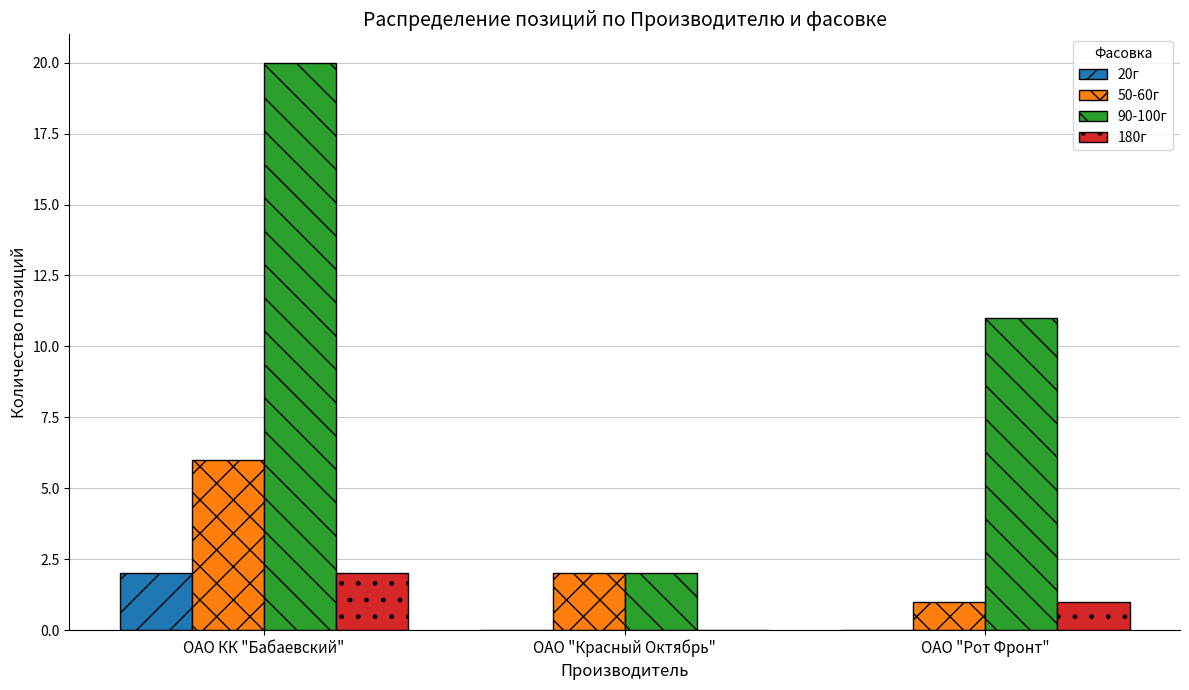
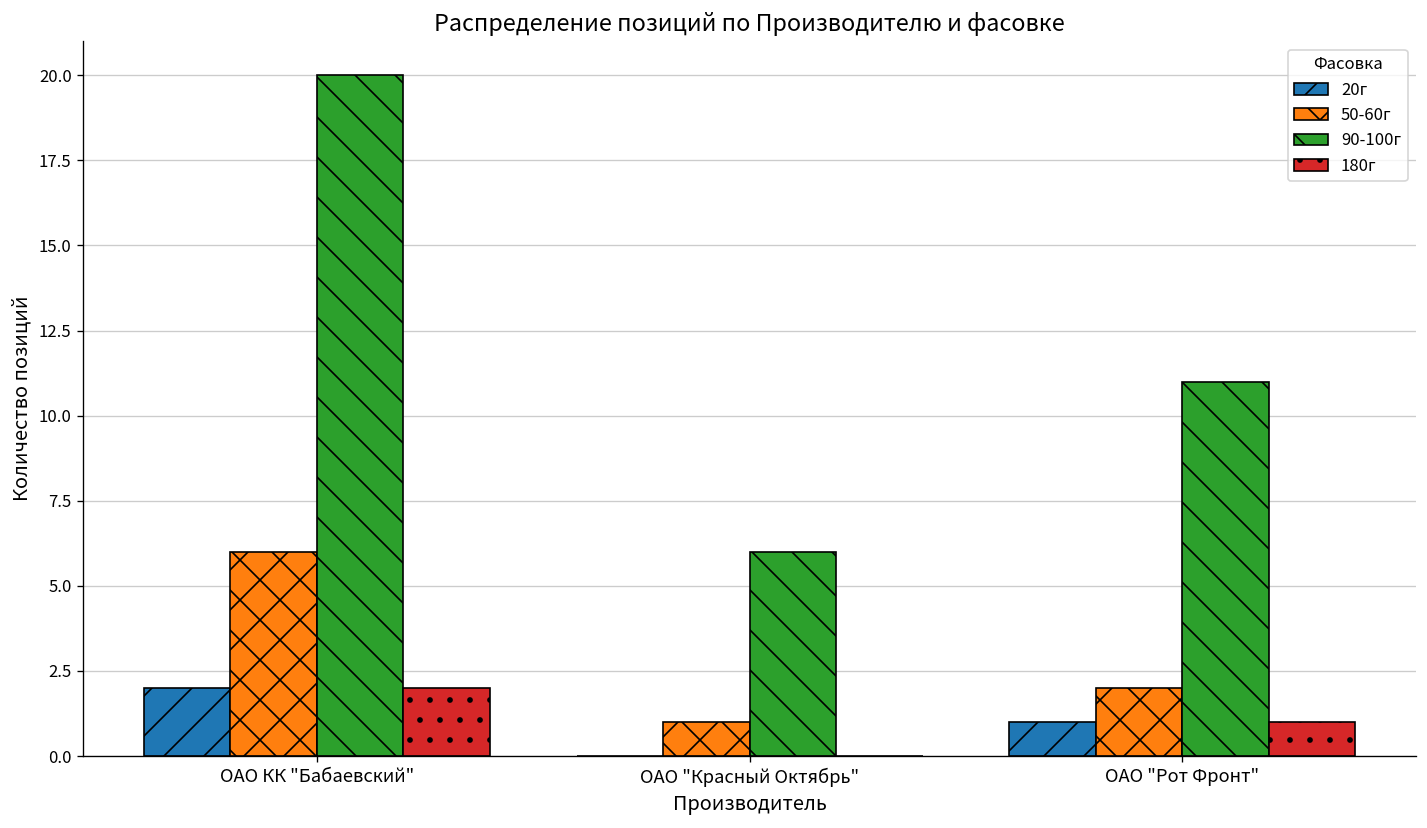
  {
    "20г": {
      "ОАО КК \"Бабаевский\"": 2,
      "ОАО \"Красный Октябрь\"": 0,
-     "ОАО \"Рот Фронт\"": 0
+     "ОАО \"Рот Фронт\"": 1
    },
    "50-60г": {
      "ОАО КК \"Бабаевский\"": 6,
-     "ОАО \"Красный Октябрь\"": 2,
-     "ОАО \"Рот Фронт\"": 1
+     "ОАО \"Красный Октябрь\"": 1,
+     "ОАО \"Рот Фронт\"": 2
    },
    "90-100г": {
      "ОАО КК \"Бабаевский\"": 20,
-     "ОАО \"Красный Октябрь\"": 2,
+     "ОАО \"Красный Октябрь\"": 6,
      "ОАО \"Рот Фронт\"": 11
    },
    "180г": {
      "ОАО КК \"Бабаевский\"": 2,
      "ОАО \"Красный Октябрь\"": 0,
      "ОАО \"Рот Фронт\"": 1
    }
  }
